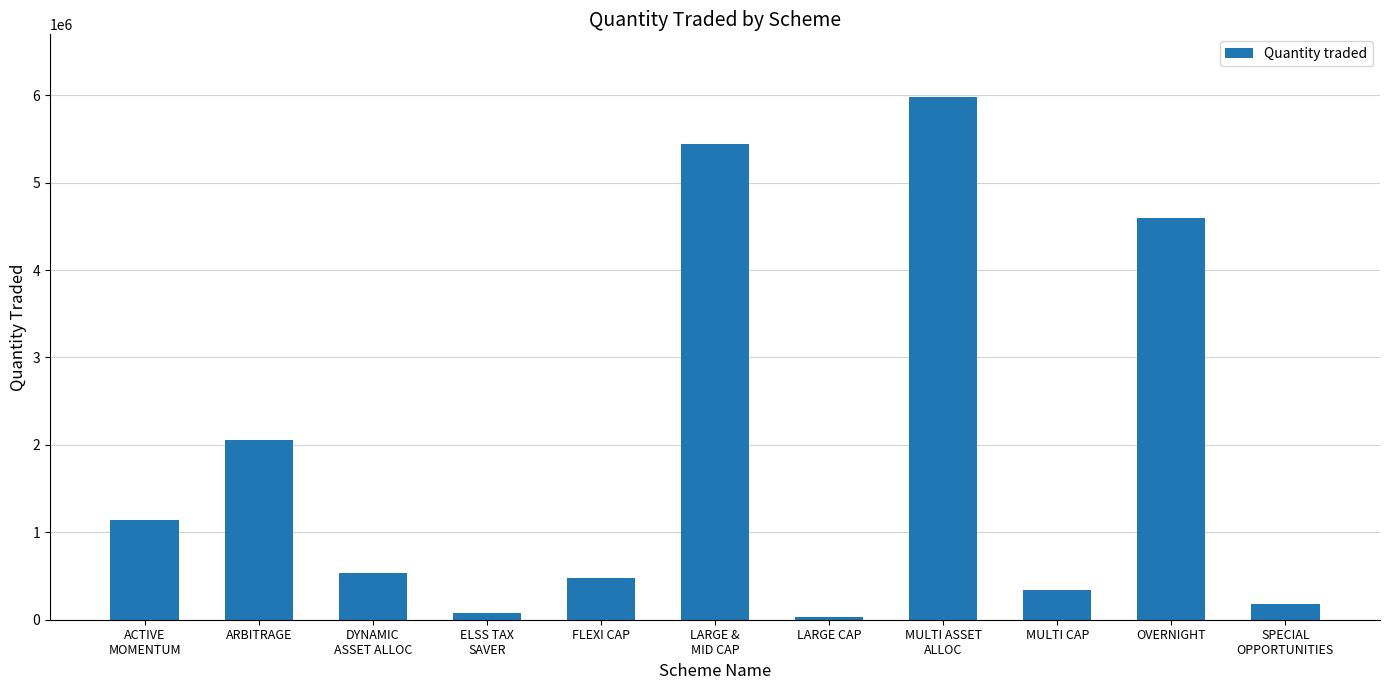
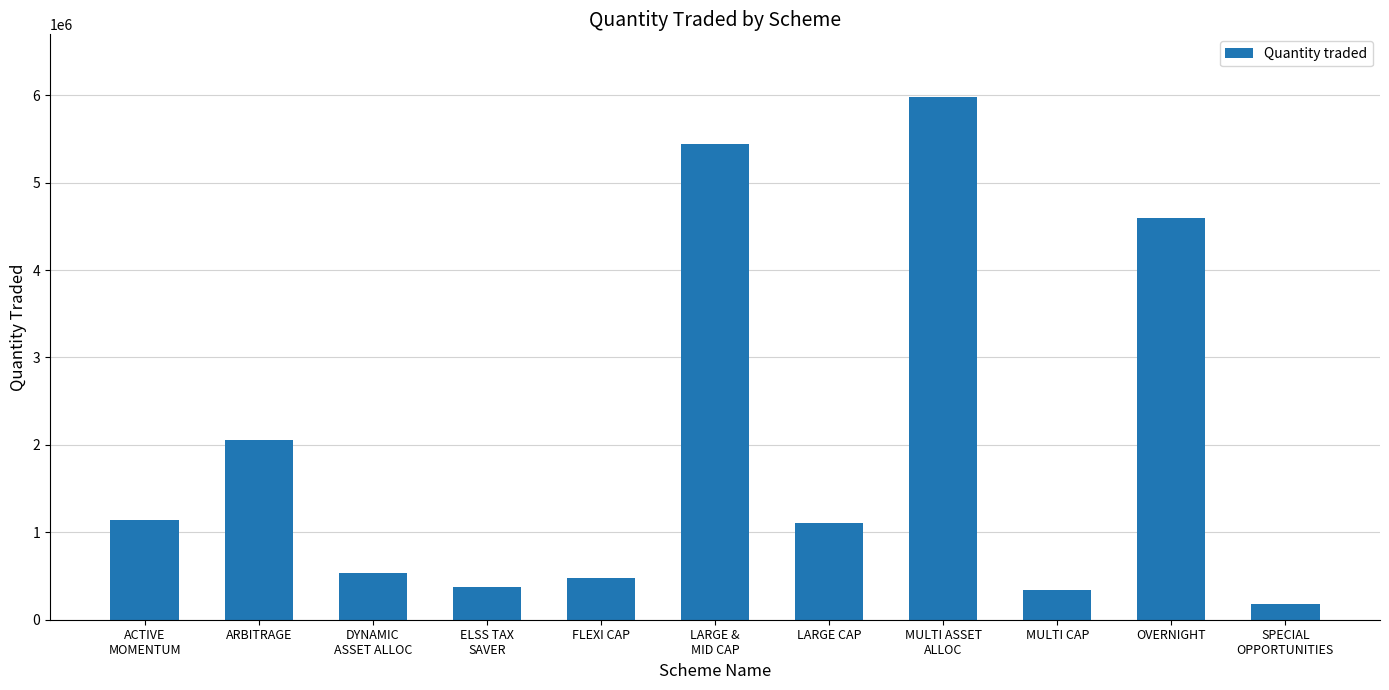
  {
    "ACTIVE MOMENTUM": 1100000,
    "ARBITRAGE": 2100000,
    "DYNAMIC ASSET ALLOC": 500000,
-   "ELSS TAX SAVER": 100000,
+   "ELSS TAX SAVER": 400000,
    "FLEXI CAP": 500000,
    "LARGE & MID CAP": 5400000,
-   "LARGE CAP": 0,
+   "LARGE CAP": 1100000,
    "MULTI ASSET ALLOC": 6000000,
    "MULTI CAP": 300000,
    "OVERNIGHT": 4600000,
    "SPECIAL OPPORTUNITIES": 200000
  }
